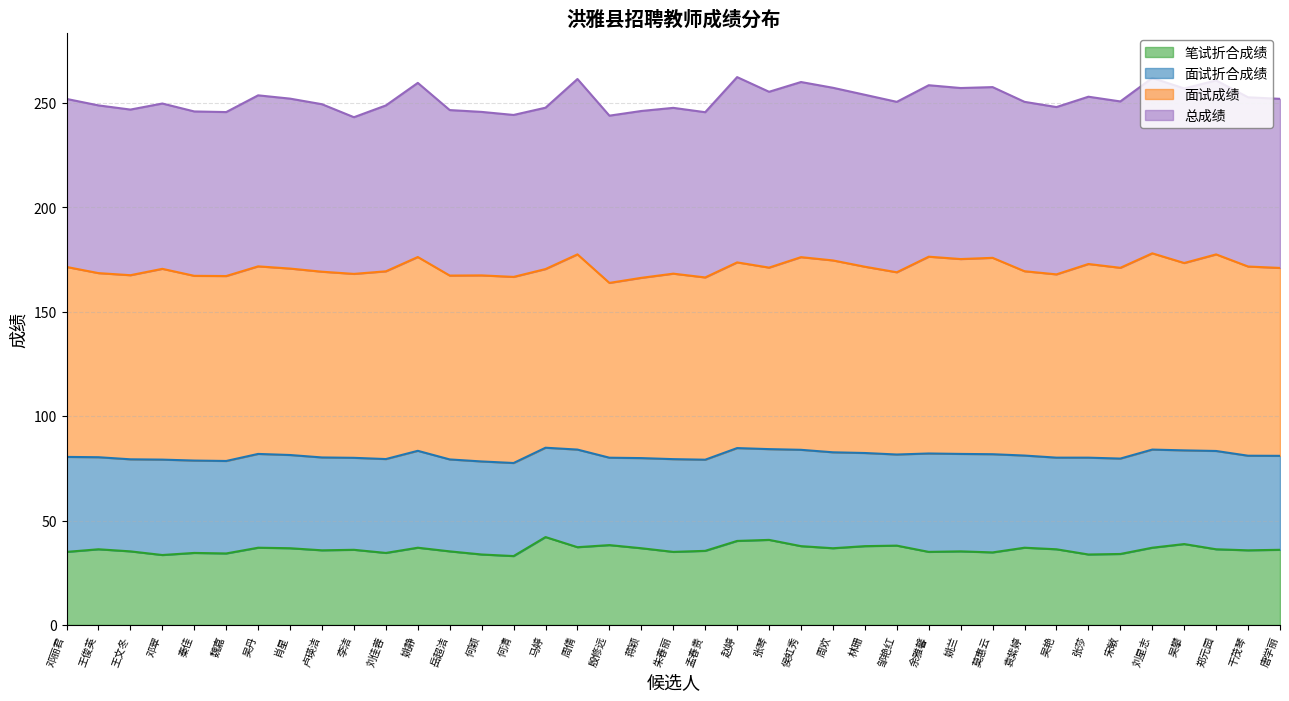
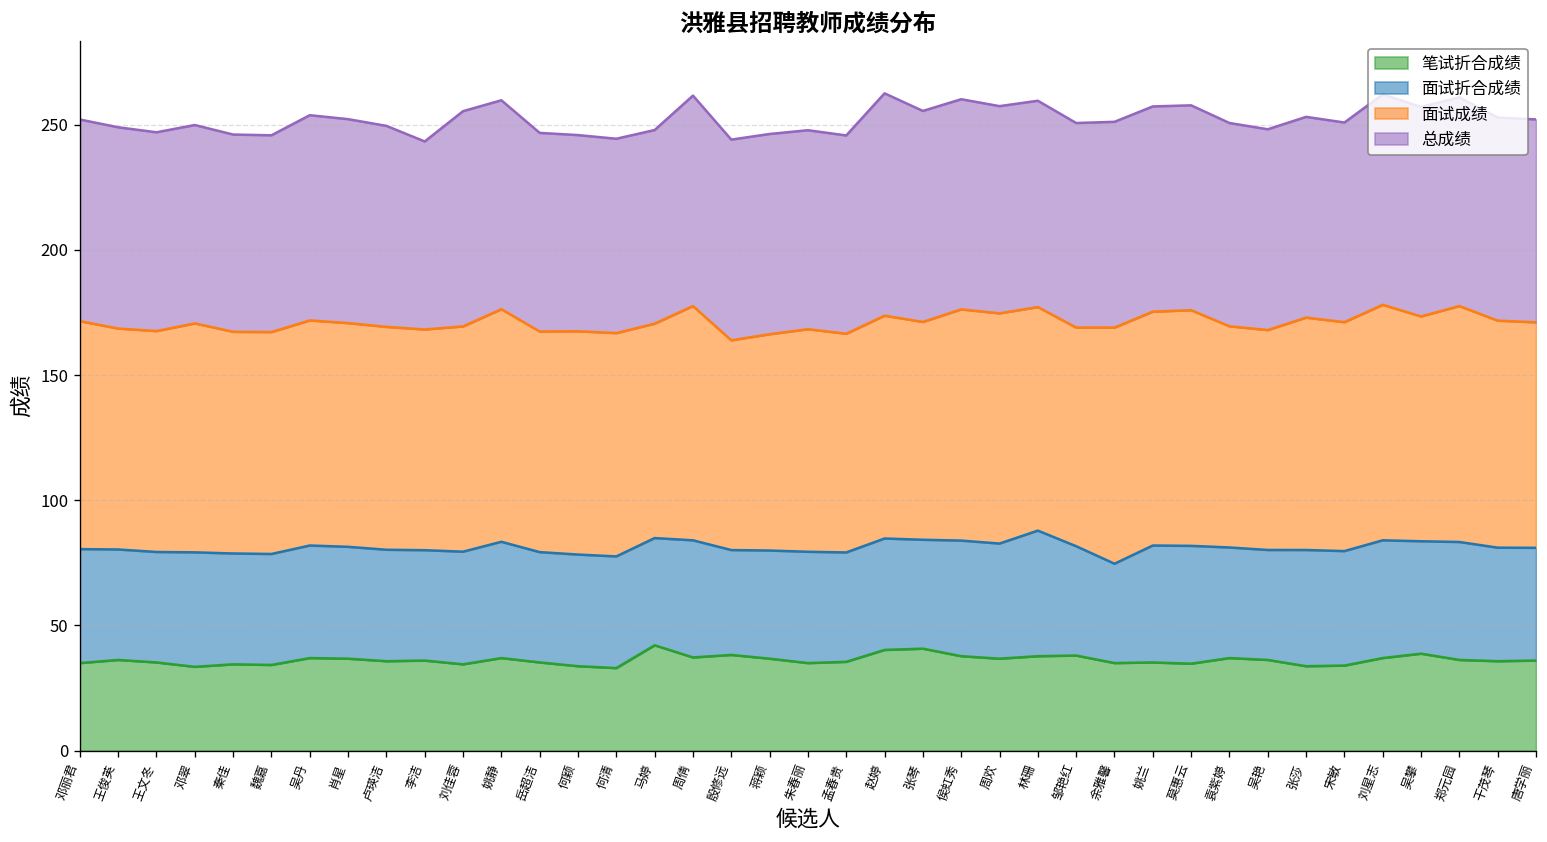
  {
    "笔试折合成绩": {
      "邓丽君": 35,
      "王俊英": 36,
      "王文冬": 35,
      "邓翠": 34,
      "秦佳": 35,
      "魏嘉": 34,
      "吴丹": 37,
      "肖星": 37,
      "卢瑛洁": 36,
      "李洁": 36,
      "刘佳蓉": 35,
      "姚静": 37,
      "岳超洁": 35,
      "何颖": 34,
      "何清": 33,
      "马婷": 42,
      "周倩": 37,
      "殷修远": 38,
      "蒋颖": 37,
      "朱春丽": 35,
      "孟春贵": 36,
      "赵婷": 40,
      "张琴": 41,
      "侯虹秀": 38,
      "周欢": 37,
      "林珊": 38,
      "邹艳红": 38,
      "余雅馨": 35,
      "姚兰": 35,
      "莫惠云": 35,
      "袁紫婷": 37,
      "吴艳": 36,
      "张莎": 34,
      "宋敏": 34,
      "刘星志": 37,
      "吴攀": 39,
      "郑元园": 36,
      "干茂琴": 36,
      "唐学丽": 36
    },
    "面试折合成绩": {
      "邓丽君": 46,
      "王俊英": 44,
      "王文冬": 44,
      "邓翠": 46,
      "秦佳": 44,
      "魏嘉": 44,
      "吴丹": 45,
      "肖星": 45,
      "卢瑛洁": 44,
      "李洁": 44,
      "刘佳蓉": 45,
      "姚静": 46,
      "岳超洁": 44,
      "何颖": 45,
      "何清": 45,
      "马婷": 43,
      "周倩": 47,
      "殷修远": 42,
      "蒋颖": 43,
      "朱春丽": 44,
      "孟春贵": 44,
      "赵婷": 44,
      "张琴": 43,
      "侯虹秀": 46,
      "周欢": 46,
-     "林珊": 45,
+     "林珊": 50,
      "邹艳红": 44,
-     "余雅馨": 47,
+     "余雅馨": 40,
      "姚兰": 47,
      "莫惠云": 47,
      "袁紫婷": 44,
      "吴艳": 44,
      "张莎": 46,
      "宋敏": 46,
      "刘星志": 47,
      "吴攀": 45,
      "郑元园": 47,
      "干茂琴": 45,
      "唐学丽": 45
    },
    "面试成绩": {
      "邓丽君": 91,
      "王俊英": 88,
      "王文冬": 88,
      "邓翠": 91,
      "秦佳": 89,
      "魏嘉": 89,
      "吴丹": 90,
      "肖星": 89,
      "卢瑛洁": 89,
      "李洁": 88,
      "刘佳蓉": 90,
      "姚静": 93,
      "岳超洁": 88,
      "何颖": 89,
      "何清": 89,
      "马婷": 86,
      "周倩": 94,
      "殷修远": 84,
      "蒋颖": 86,
      "朱春丽": 89,
      "孟春贵": 87,
      "赵婷": 89,
      "张琴": 87,
      "侯虹秀": 92,
      "周欢": 92,
      "林珊": 89,
      "邹艳红": 87,
      "余雅馨": 94,
      "姚兰": 93,
      "莫惠云": 94,
      "袁紫婷": 88,
      "吴艳": 88,
      "张莎": 93,
      "宋敏": 91,
      "刘星志": 94,
      "吴攀": 90,
      "郑元园": 94,
      "干茂琴": 91,
      "唐学丽": 90
    },
    "总成绩": {
      "邓丽君": 81,
      "王俊英": 80,
      "王文冬": 79,
      "邓翠": 79,
      "秦佳": 79,
      "魏嘉": 79,
      "吴丹": 82,
      "肖星": 81,
      "卢瑛洁": 80,
      "李洁": 75,
-     "刘佳蓉": 79,
+     "刘佳蓉": 86,
      "姚静": 83,
      "岳超洁": 79,
      "何颖": 78,
      "何清": 78,
      "马婷": 77,
      "周倩": 84,
      "殷修远": 80,
      "蒋颖": 80,
      "朱春丽": 79,
      "孟春贵": 79,
      "赵婷": 89,
      "张琴": 84,
      "侯虹秀": 84,
      "周欢": 83,
      "林珊": 82,
      "邹艳红": 82,
      "余雅馨": 82,
      "姚兰": 82,
      "莫惠云": 82,
      "袁紫婷": 81,
      "吴艳": 80,
      "张莎": 80,
      "宋敏": 80,
      "唐学丽": 81
    }
  }
